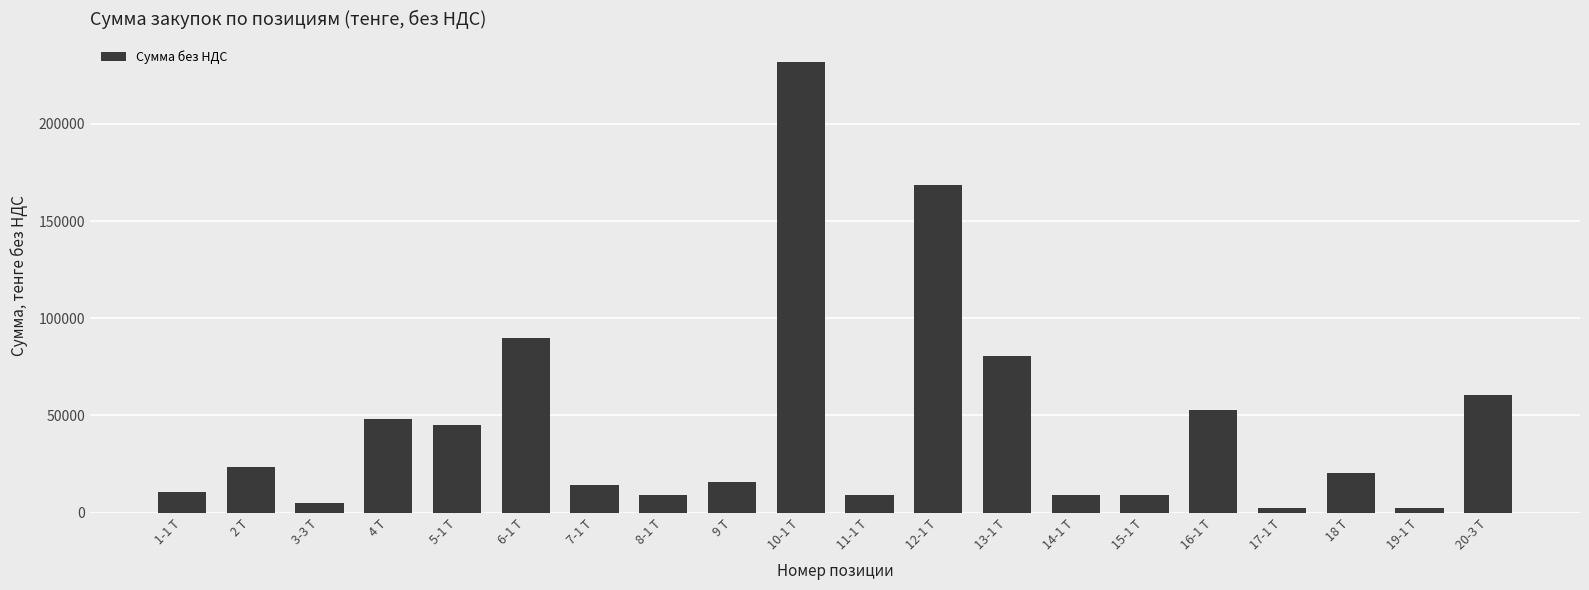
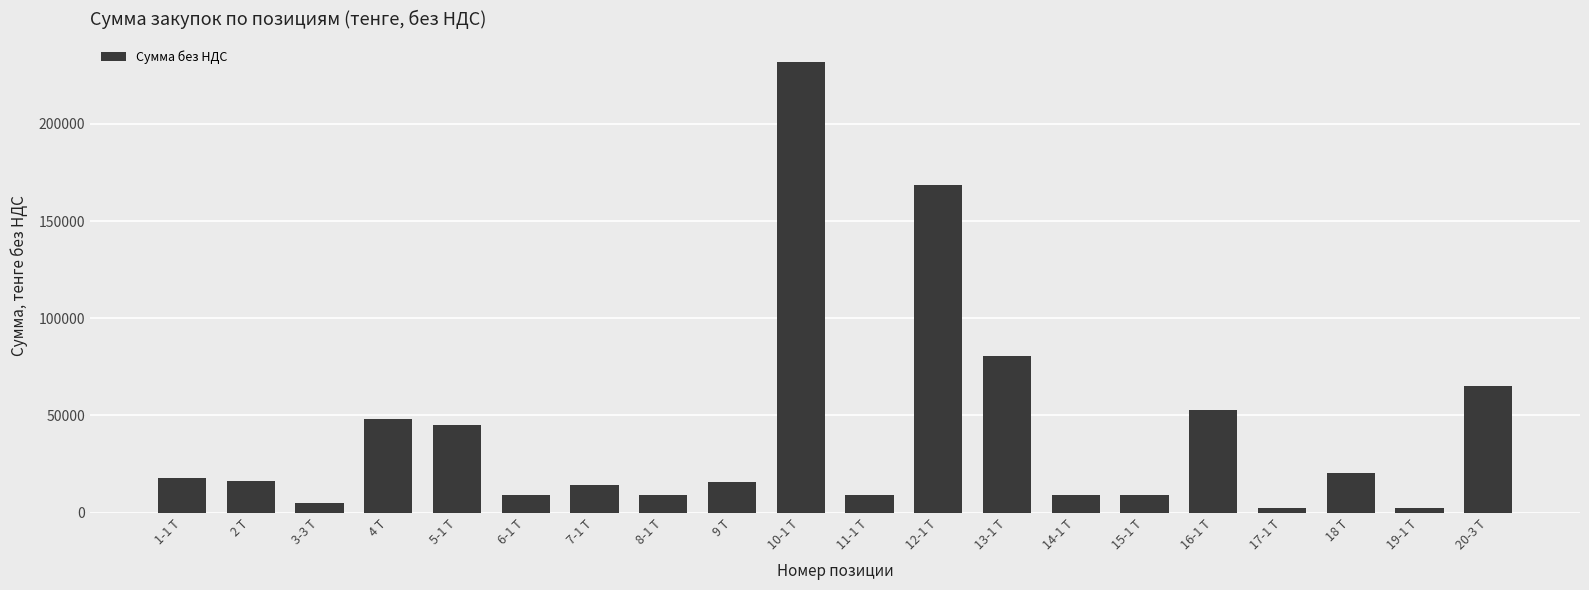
  {
-   "1-1 Т": 11000,
-   "2 Т": 23000,
+   "1-1 Т": 18000,
+   "2 Т": 16000,
    "3-3 Т": 5000,
    "4 Т": 48000,
    "5-1 Т": 45000,
-   "6-1 Т": 90000,
+   "6-1 Т": 9000,
    "7-1 Т": 14000,
    "8-1 Т": 9000,
    "9 Т": 16000,
    "10-1 Т": 232000,
    "11-1 Т": 9000,
    "12-1 Т": 169000,
    "13-1 Т": 81000,
    "14-1 Т": 9000,
    "15-1 Т": 9000,
    "16-1 Т": 53000,
    "17-1 Т": 2000,
    "18 Т": 21000,
    "19-1 Т": 2000,
-   "20-3 Т": 61000
+   "20-3 Т": 65000
  }
